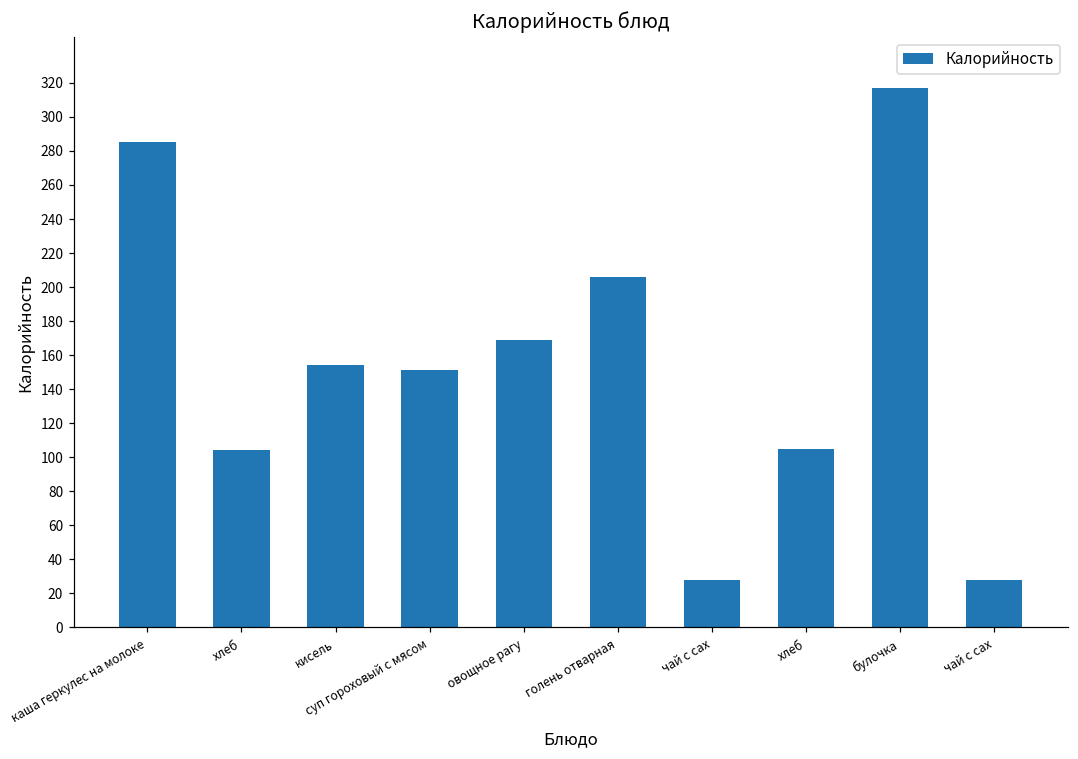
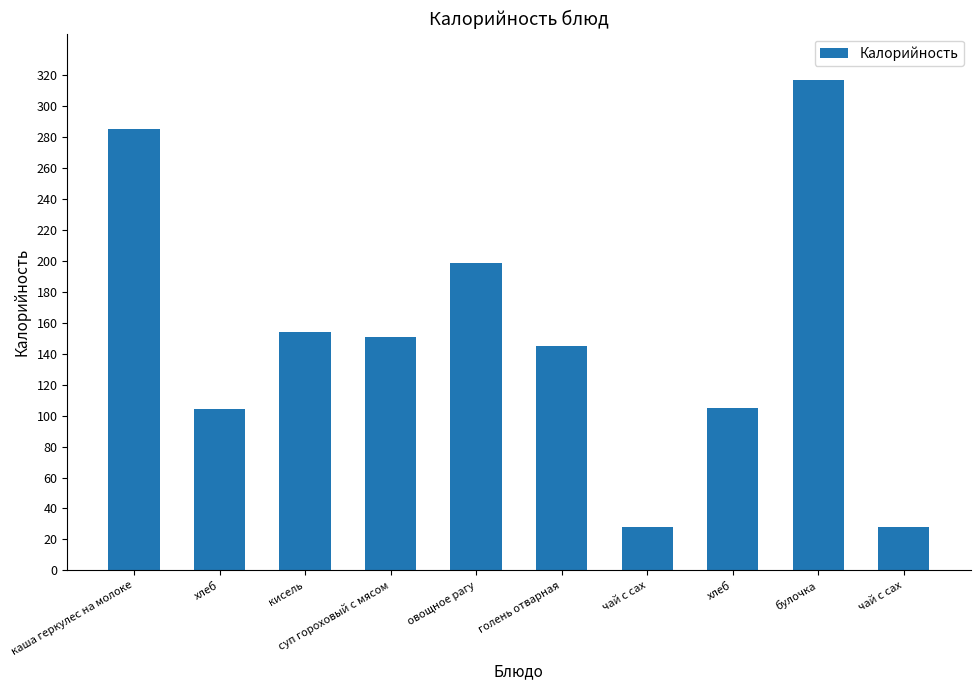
  {
    "каша геркулес на молоке": 285,
    "кисель": 154,
    "суп гороховый с мясом": 151,
-   "овощное рагу": 169,
-   "голень отварная": 206,
+   "овощное рагу": 199,
+   "голень отварная": 145,
    "булочка": 317
  }
